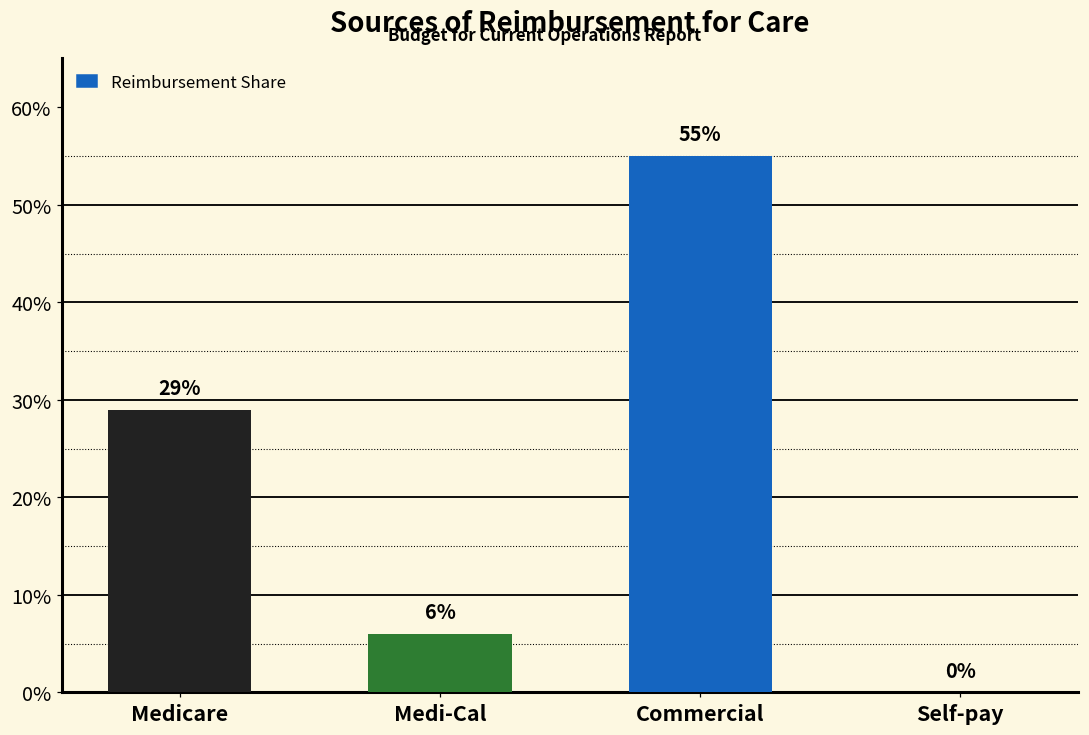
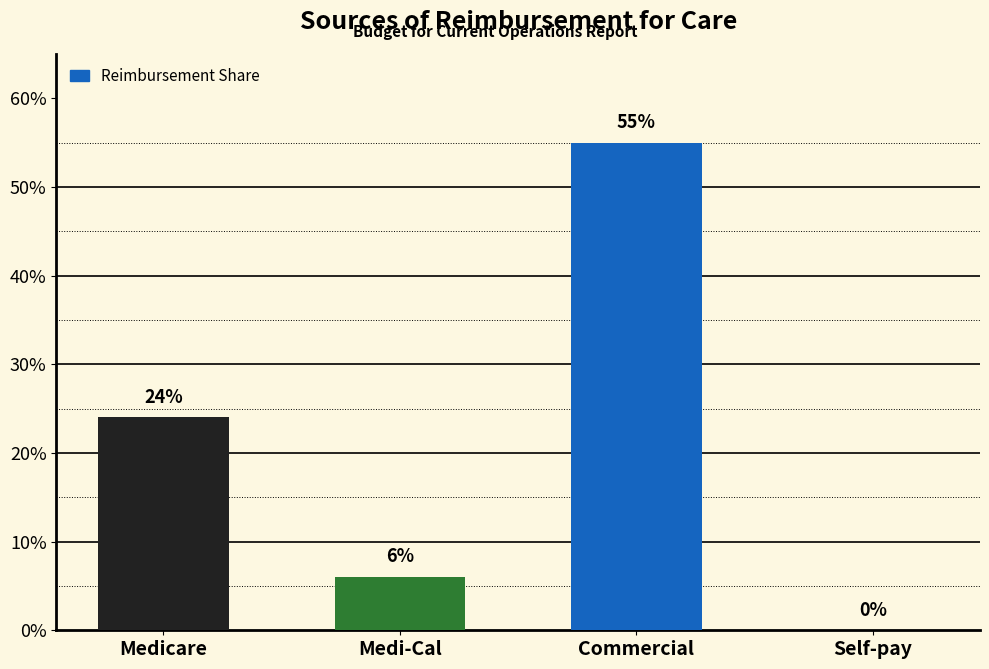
  {
-   "Medicare": "29%",
+   "Medicare": "24%",
    "Medi-Cal": "6%",
    "Commercial": "55%",
    "Self-pay": "0%"
  }
